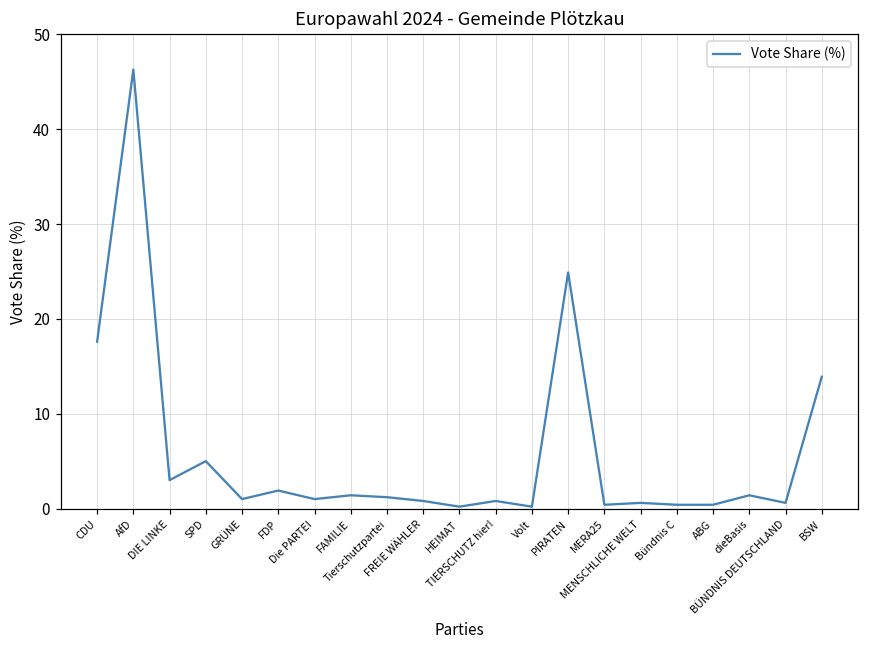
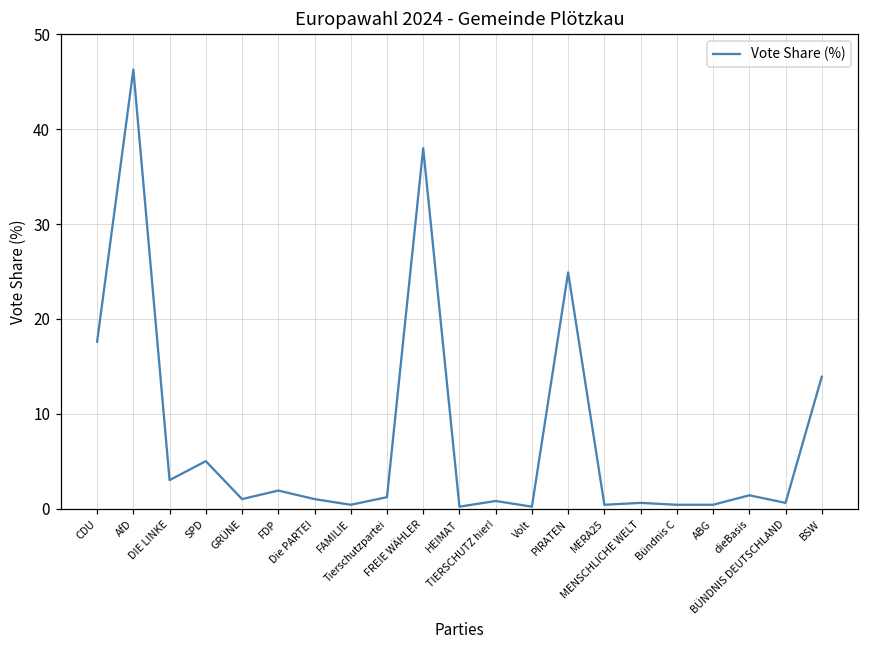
  {
    "CDU": 18,
    "AfD": 46,
    "DIE LINKE": 3,
    "SPD": 5,
    "GRÜNE": 1,
    "FDP": 2,
    "Die PARTEI": 1,
-   "FAMILIE": 1,
+   "FAMILIE": 0,
    "Tierschutzpartei": 1,
-   "FREIE WÄHLER": 1,
+   "FREIE WÄHLER": 38,
    "HEIMAT": 0,
    "TIERSCHUTZ hier!": 1,
    "Volt": 0,
    "PIRATEN": 25,
    "MERA25": 0,
    "MENSCHLICHE WELT": 1,
    "Bündnis C": 0,
    "ABG": 0,
    "dieBasis": 1,
    "BÜNDNIS DEUTSCHLAND": 1,
    "BSW": 14
  }
